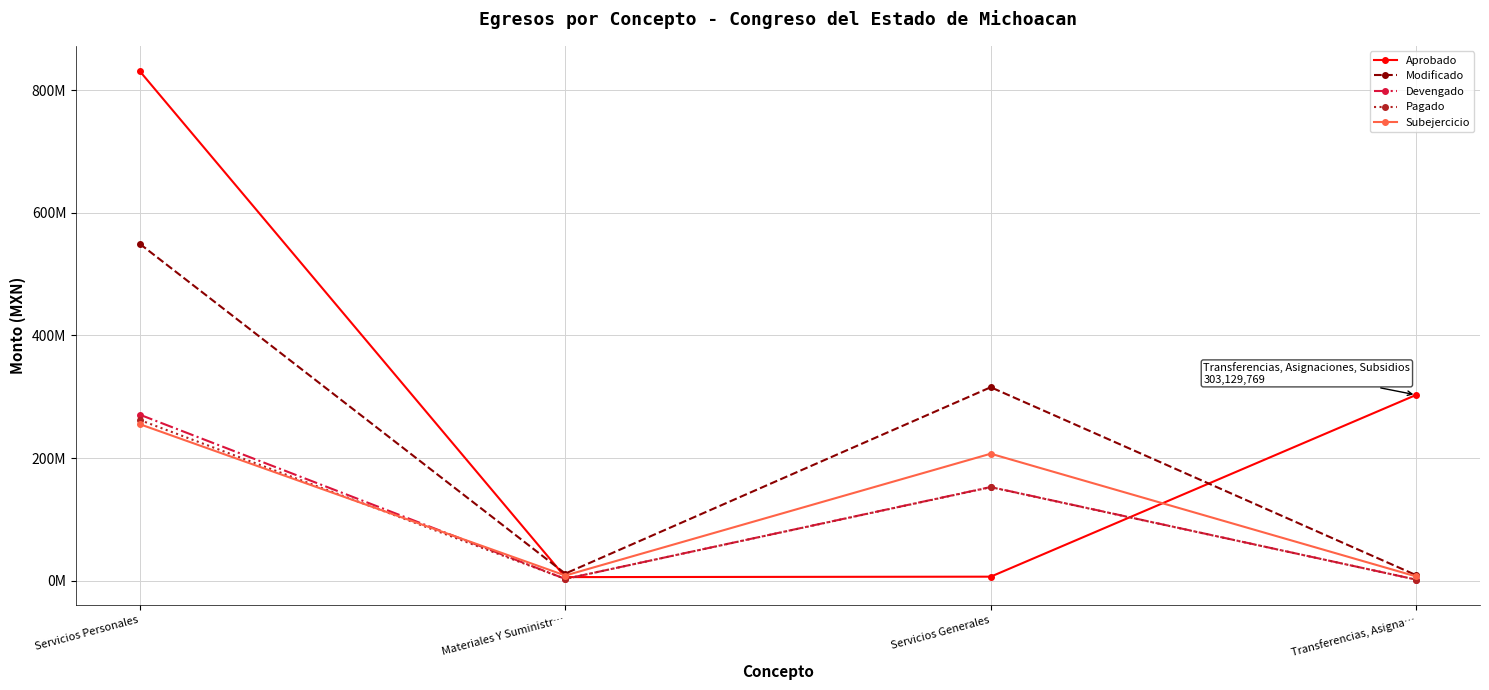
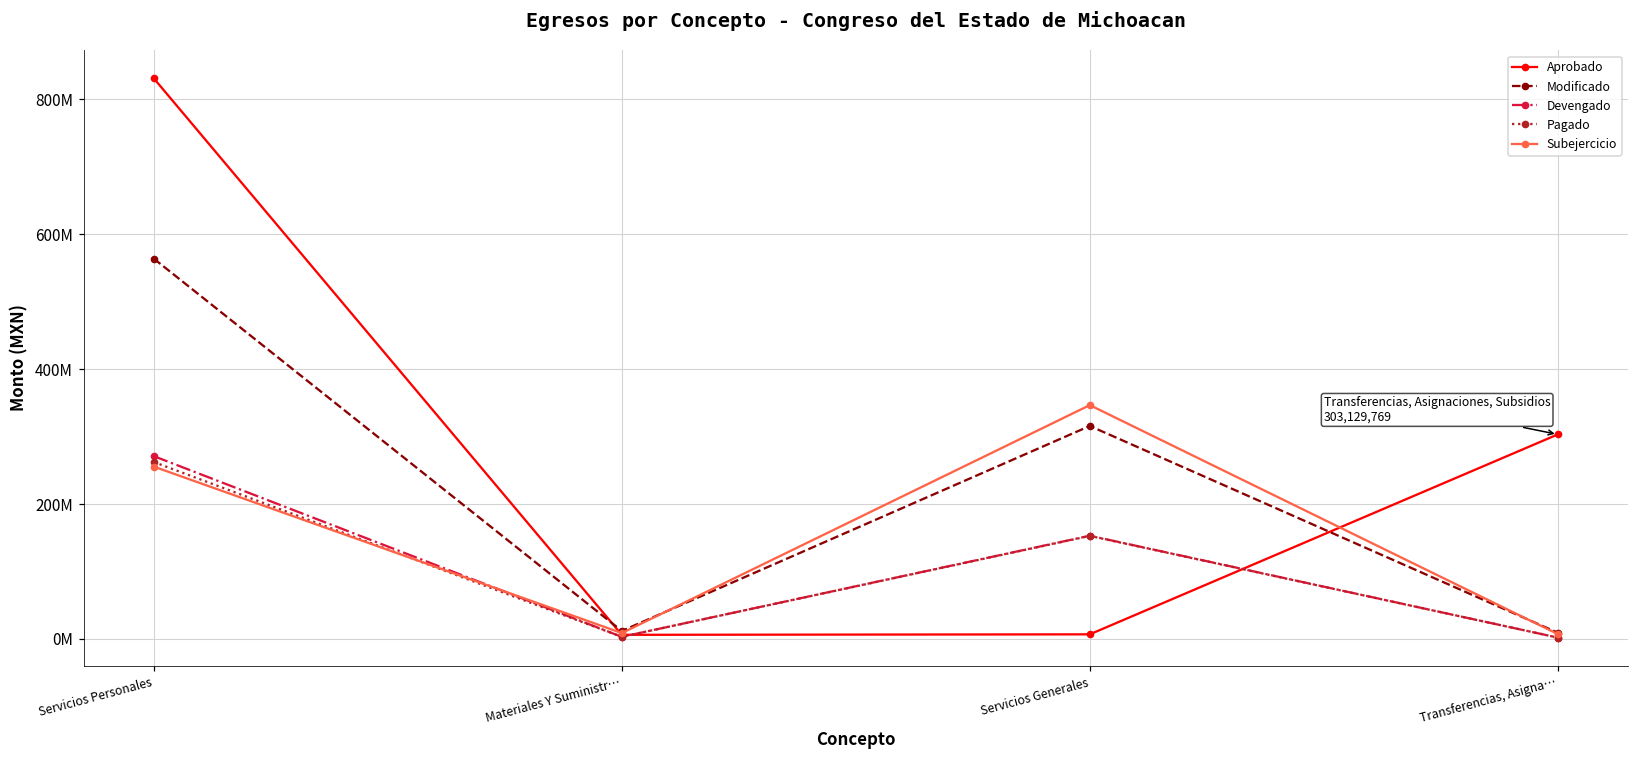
  {
    "Aprobado": {
      "Servicios Personales": 830000000,
      "Servicios Generales": 10000000
    },
    "Modificado": {
-     "Servicios Personales": 550000000,
+     "Servicios Personales": 560000000,
      "Servicios Generales": 320000000
    },
    "Subejercicio": {
      "Servicios Personales": 260000000,
-     "Servicios Generales": 210000000
+     "Servicios Generales": 350000000
    }
  }
